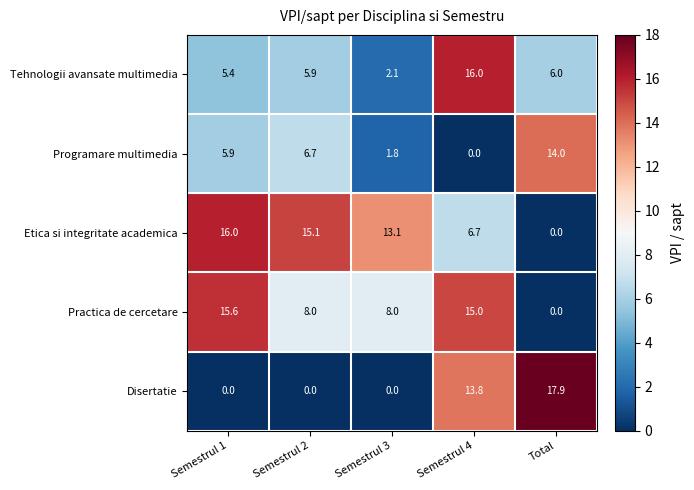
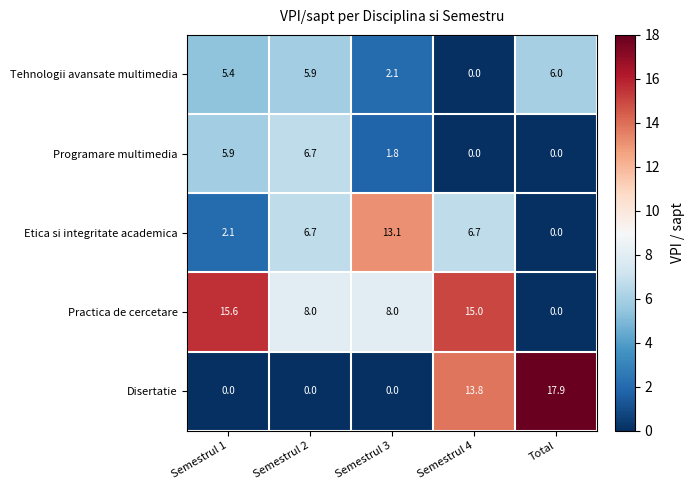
  {
    "Tehnologii avansate multimedia": {
      "Semestrul 1": 5.4,
      "Semestrul 2": 5.9,
      "Semestrul 3": 2.1,
-     "Semestrul 4": 16.0,
+     "Semestrul 4": 0.0,
      "Total": 6.0
    },
    "Programare multimedia": {
      "Semestrul 1": 5.9,
      "Semestrul 2": 6.7,
      "Semestrul 3": 1.8,
      "Semestrul 4": 0.0,
-     "Total": 14.0
+     "Total": 0.0
    },
    "Etica si integritate academica": {
-     "Semestrul 1": 16.0,
-     "Semestrul 2": 15.1,
+     "Semestrul 1": 2.1,
+     "Semestrul 2": 6.7,
      "Semestrul 3": 13.1,
      "Semestrul 4": 6.7,
      "Total": 0.0
    },
    "Practica de cercetare": {
      "Semestrul 1": 15.6,
      "Semestrul 2": 8.0,
      "Semestrul 3": 8.0,
      "Semestrul 4": 15.0,
      "Total": 0.0
    },
    "Disertatie": {
      "Semestrul 1": 0.0,
      "Semestrul 2": 0.0,
      "Semestrul 3": 0.0,
      "Semestrul 4": 13.8,
      "Total": 17.9
    }
  }
